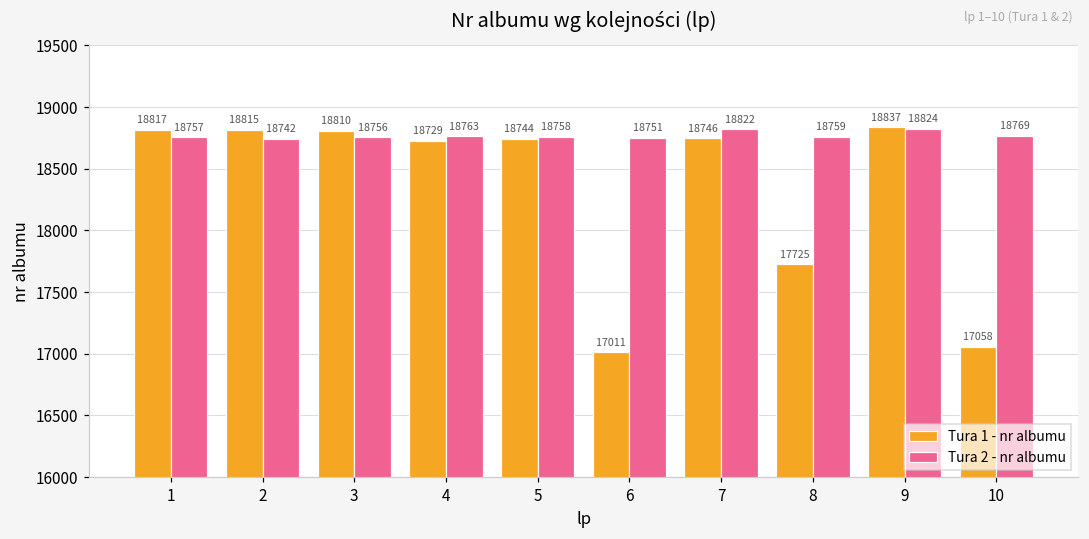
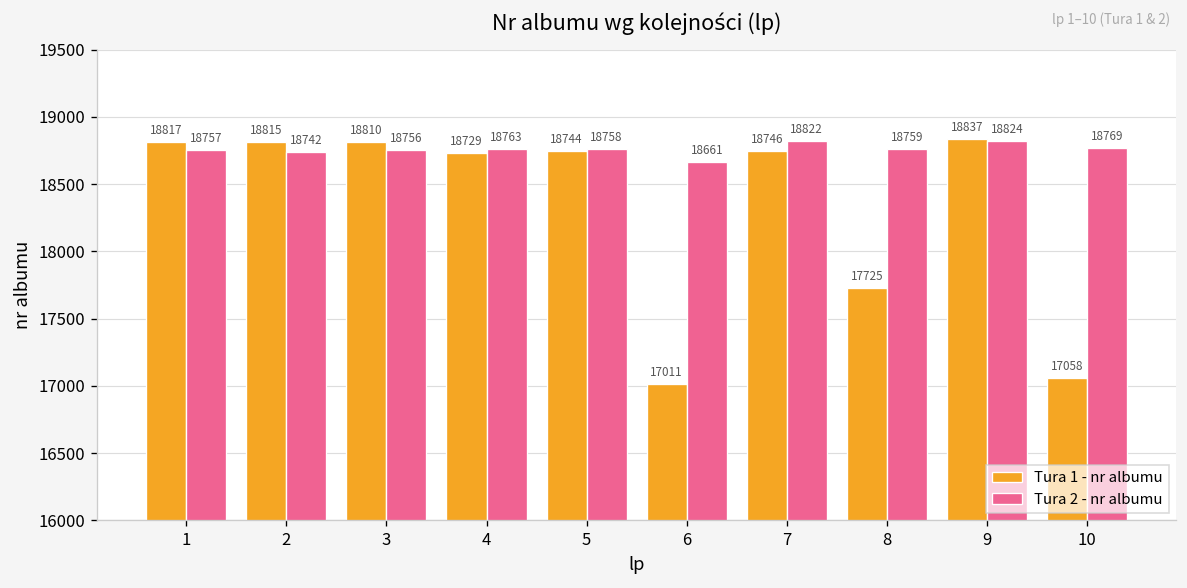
  {
    "Tura 1 - nr albumu": {
      "1": 18817,
      "2": 18815,
      "3": 18810,
      "4": 18729,
      "5": 18744,
      "6": 17011,
      "7": 18746,
      "8": 17725,
      "9": 18837,
      "10": 17058
    },
    "Tura 2 - nr albumu": {
      "1": 18757,
      "2": 18742,
      "3": 18756,
      "4": 18763,
      "5": 18758,
-     "6": 18751,
+     "6": 18661,
      "7": 18822,
      "8": 18759,
      "9": 18824,
      "10": 18769
    }
  }
